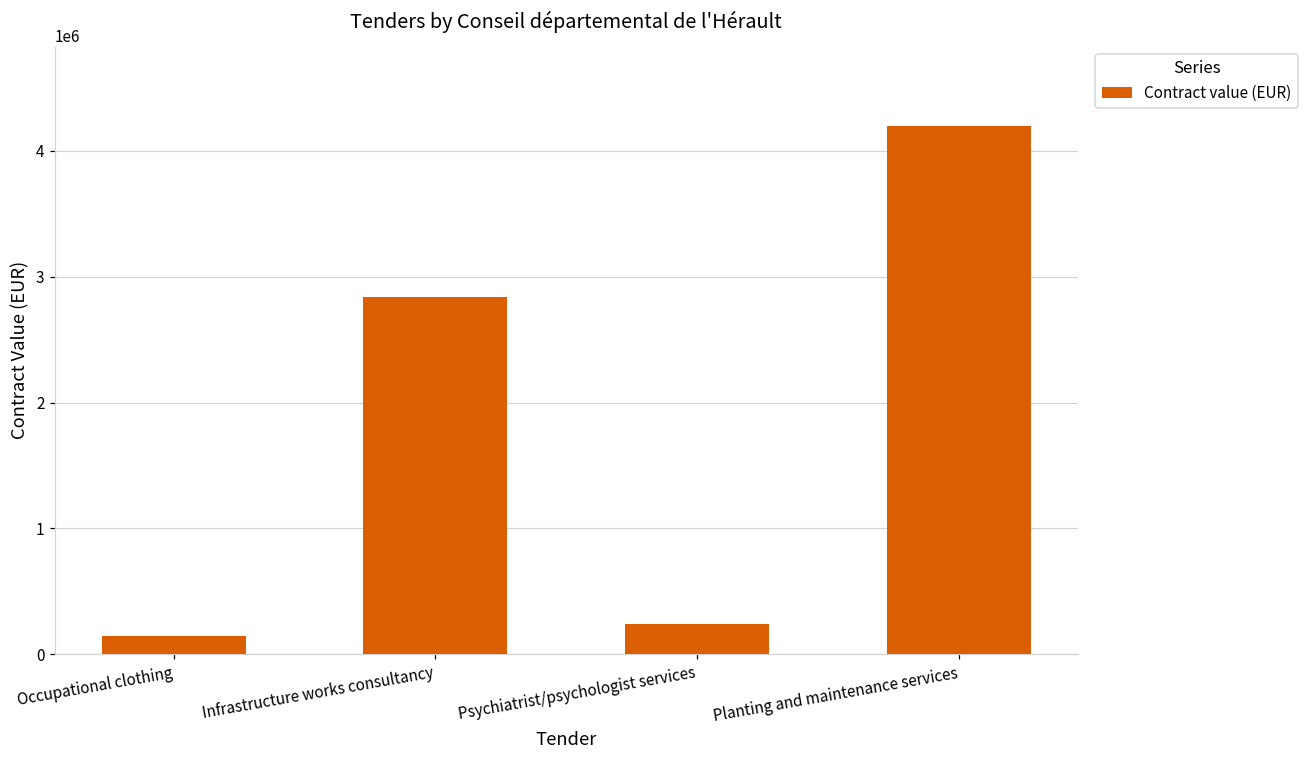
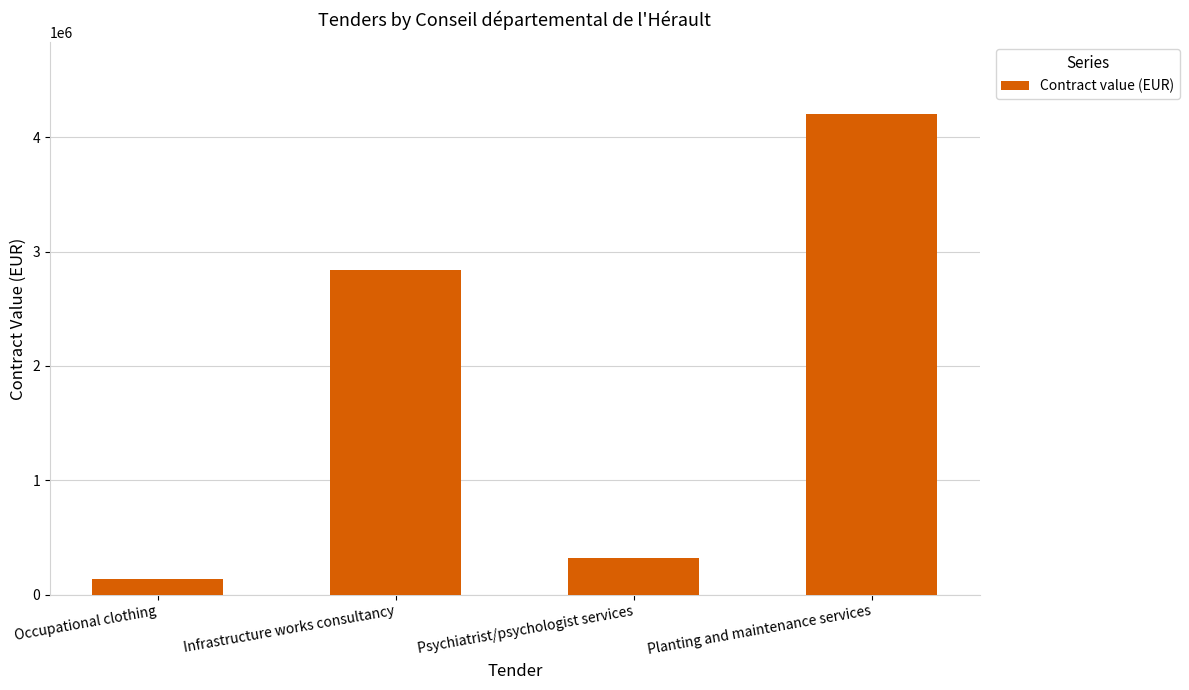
  {
    "Occupational clothing": 140000,
    "Infrastructure works consultancy": 2840000,
-   "Psychiatrist/psychologist services": 240000,
+   "Psychiatrist/psychologist services": 320000,
    "Planting and maintenance services": 4200000
  }
